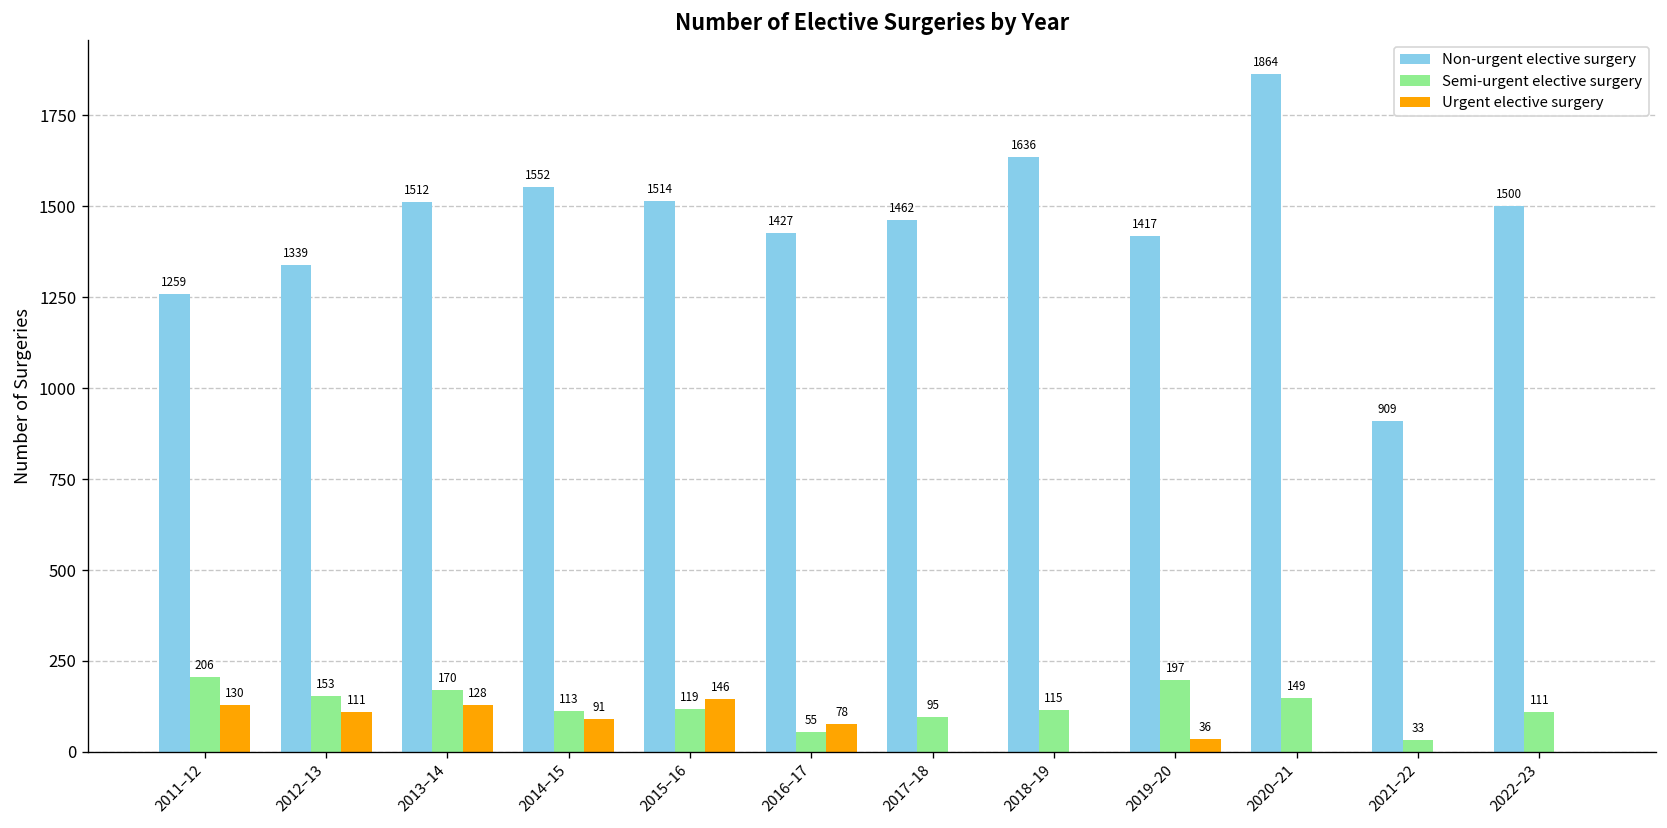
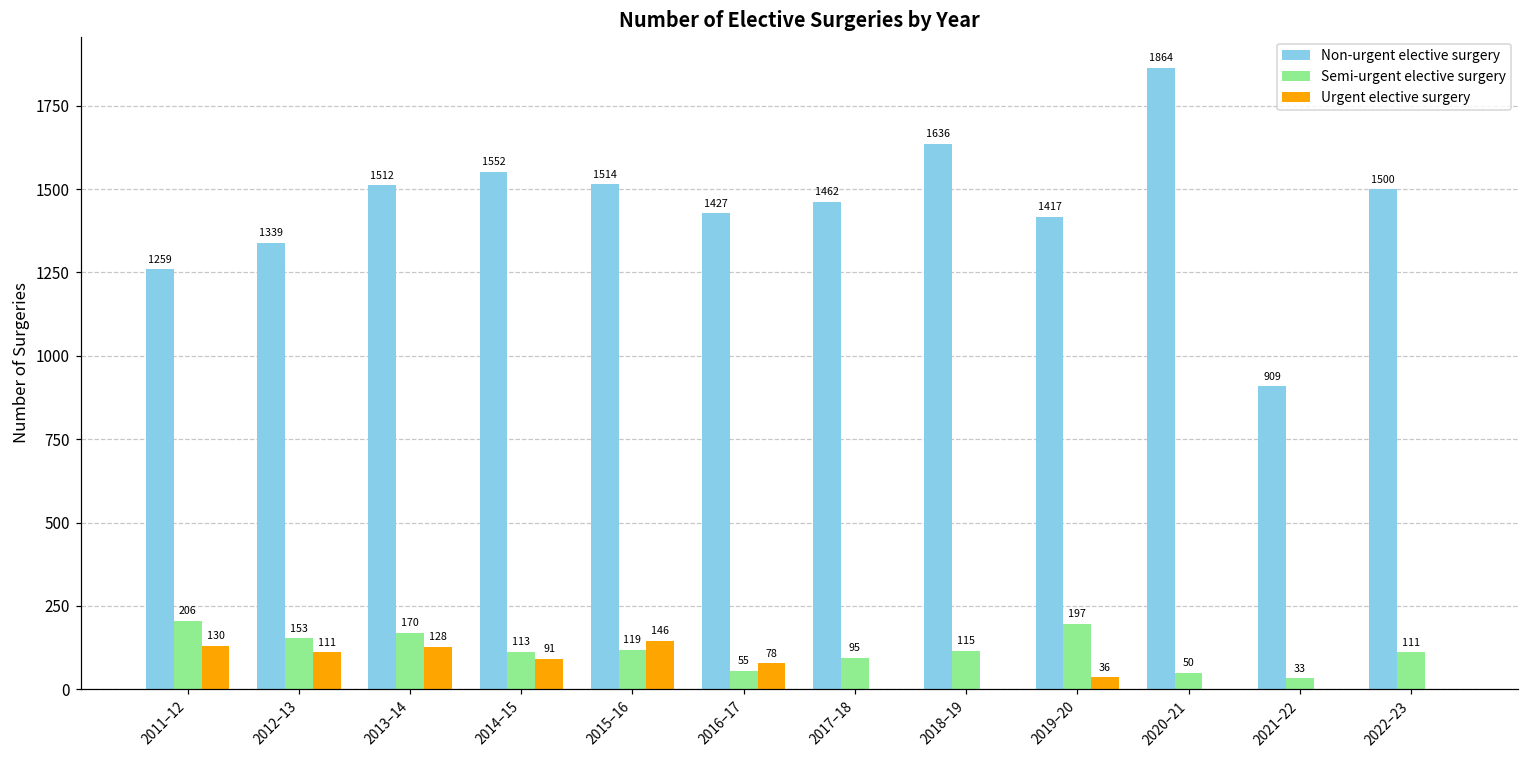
  {
    "Non-urgent elective surgery": {
      "2011–12": 1259,
      "2012–13": 1339,
      "2013–14": 1512,
      "2014–15": 1552,
      "2015–16": 1514,
      "2016–17": 1427,
      "2017–18": 1462,
      "2018–19": 1636,
      "2019–20": 1417,
      "2020–21": 1864,
      "2021–22": 909,
      "2022–23": 1500
    },
    "Semi-urgent elective surgery": {
      "2011–12": 206,
      "2012–13": 153,
      "2013–14": 170,
      "2014–15": 113,
      "2015–16": 119,
      "2016–17": 55,
      "2017–18": 95,
      "2018–19": 115,
      "2019–20": 197,
-     "2020–21": 149,
+     "2020–21": 50,
      "2021–22": 33,
      "2022–23": 111
    },
    "Urgent elective surgery": {
      "2011–12": 130,
      "2012–13": 111,
      "2013–14": 128,
      "2014–15": 91,
      "2015–16": 146,
      "2016–17": 78,
      "2019–20": 36
    }
  }
